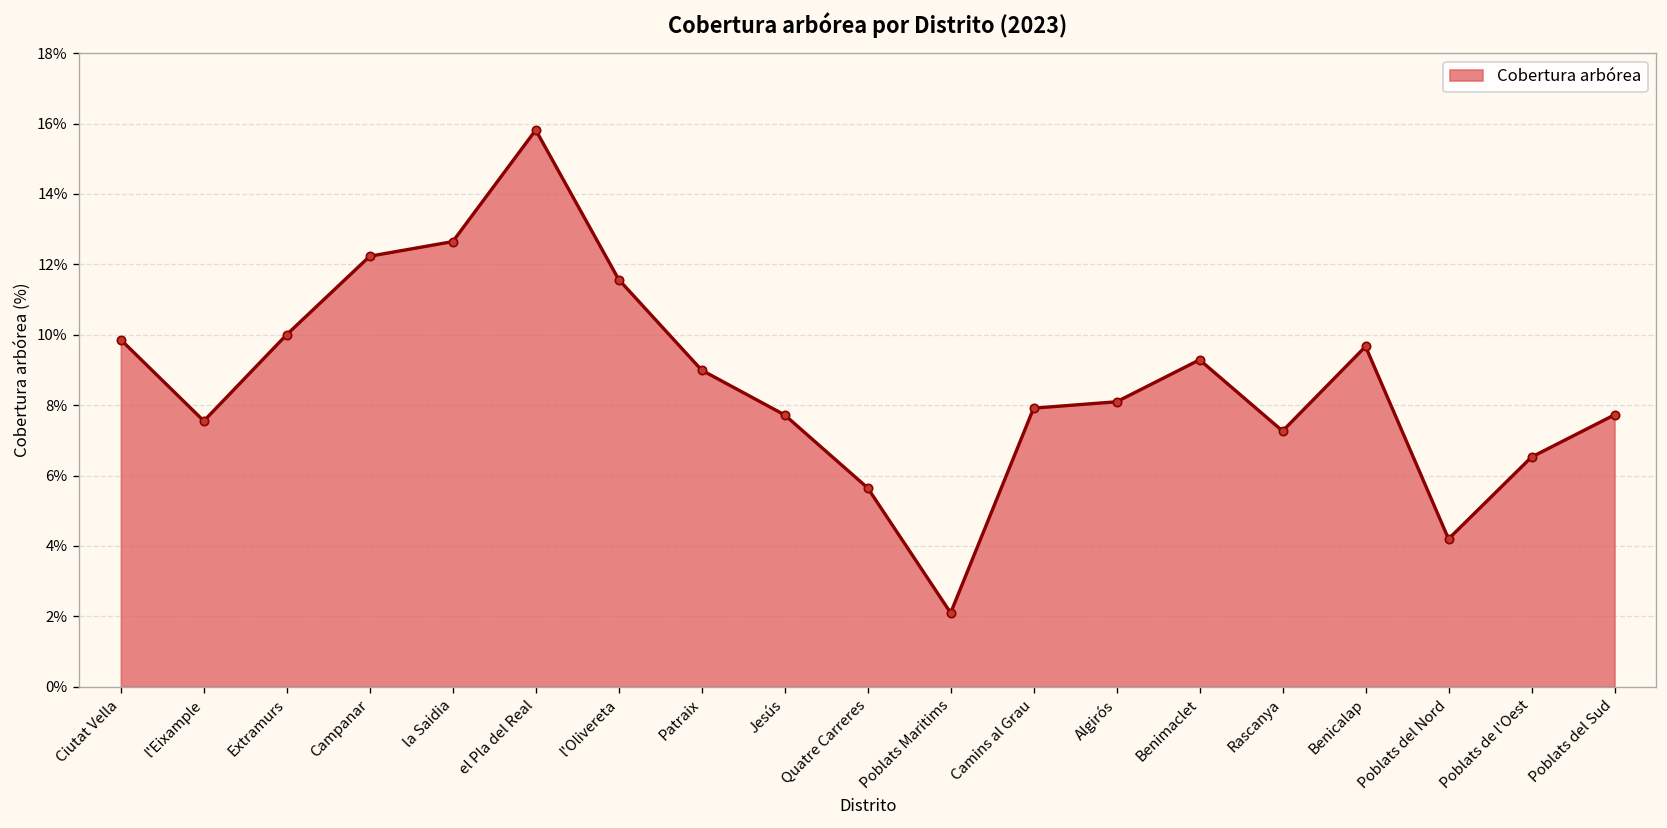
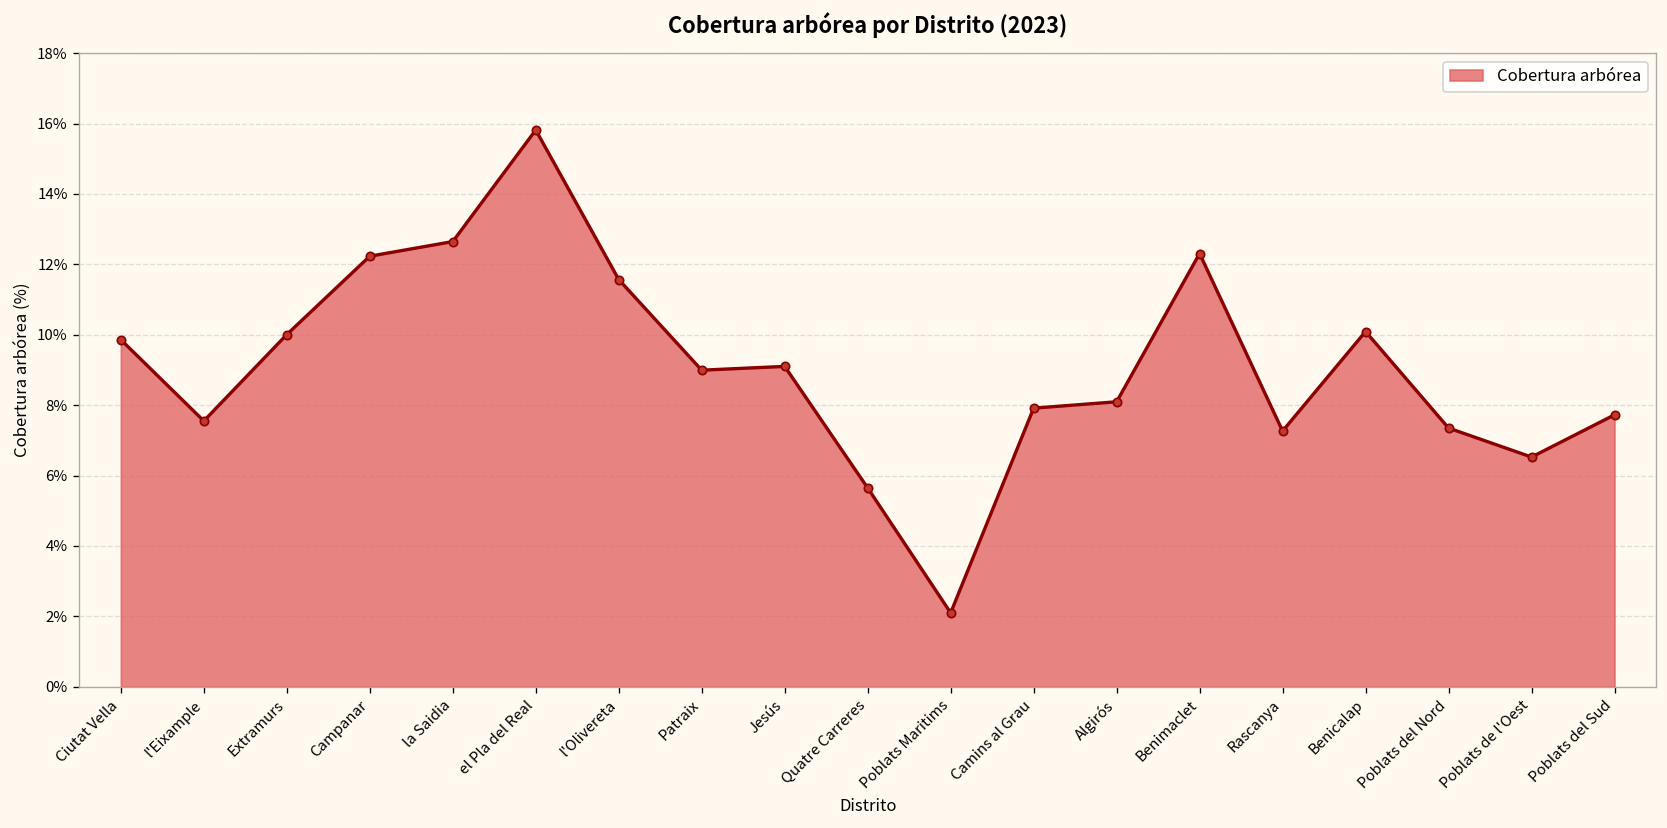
  {
    "Ciutat Vella": "9.9%",
    "l'Eixample": "7.6%",
    "Extramurs": "10.0%",
    "Campanar": "12.2%",
    "la Saidia": "12.6%",
    "el Pla del Real": "15.8%",
    "l'Olivereta": "11.6%",
    "Patraix": "9.0%",
-   "Jesús": "7.7%",
+   "Jesús": "9.1%",
    "Quatre Carreres": "5.6%",
    "Poblats Maritims": "2.1%",
    "Camins al Grau": "7.9%",
    "Algirós": "8.1%",
-   "Benimaclet": "9.3%",
+   "Benimaclet": "12.3%",
    "Rascanya": "7.3%",
-   "Benicalap": "9.7%",
-   "Poblats del Nord": "4.2%",
+   "Benicalap": "10.1%",
+   "Poblats del Nord": "7.3%",
    "Poblats de l'Oest": "6.5%",
    "Poblats del Sud": "7.7%"
  }
